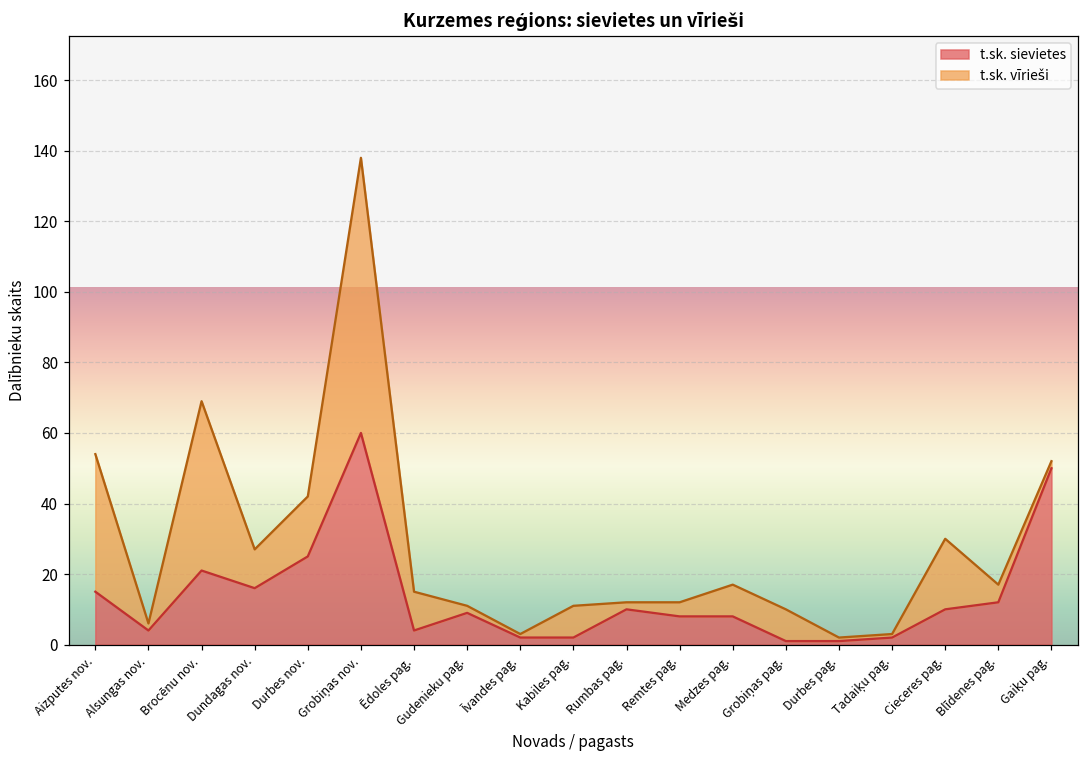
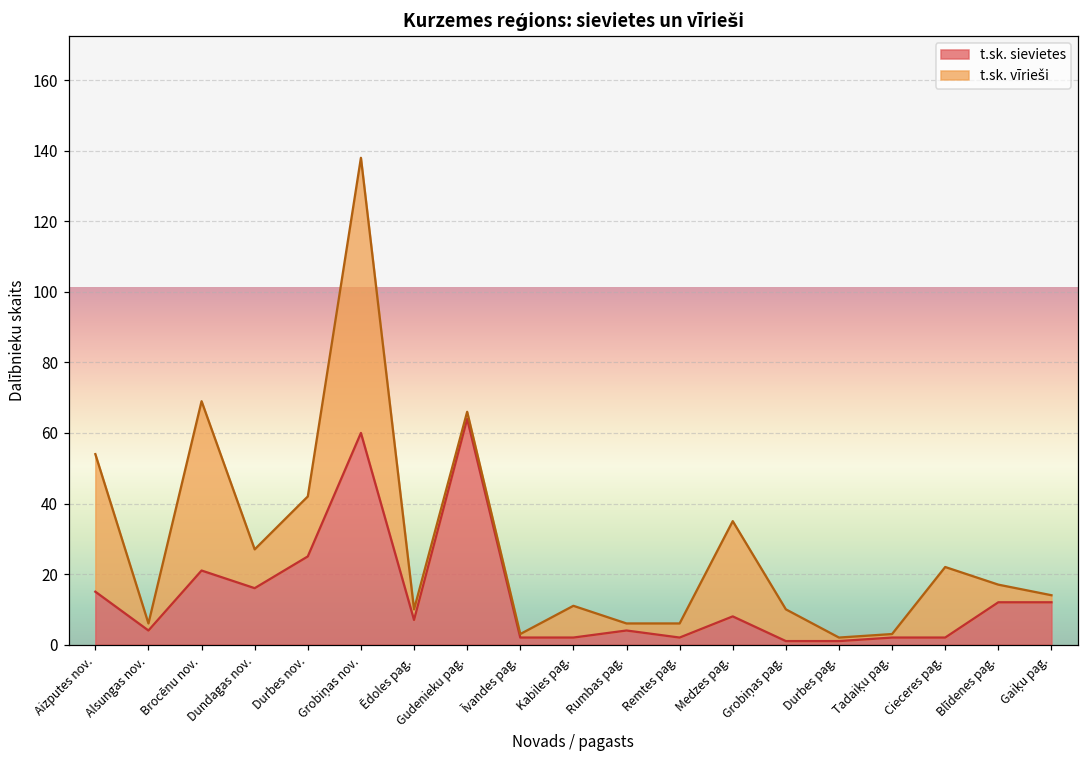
  {
    "t.sk. sievietes": {
      "Aizputes nov.": 15,
      "Alsungas nov.": 4,
      "Brocēnu nov.": 21,
      "Dundagas nov.": 16,
      "Durbes nov.": 25,
      "Grobiņas nov.": 60,
-     "Ēdoles pag.": 4,
-     "Gudenieku pag.": 9,
+     "Ēdoles pag.": 7,
+     "Gudenieku pag.": 64,
      "Īvandes pag.": 2,
      "Kabiles pag.": 2,
-     "Rumbas pag.": 10,
-     "Remtes pag.": 8,
+     "Rumbas pag.": 4,
+     "Remtes pag.": 2,
      "Medzes pag.": 8,
      "Grobiņas pag.": 1,
      "Durbes pag.": 1,
      "Tadaiķu pag.": 2,
-     "Cieceres pag.": 10,
+     "Cieceres pag.": 2,
      "Blīdenes pag.": 12,
-     "Gaiķu pag.": 50
+     "Gaiķu pag.": 12
    },
    "t.sk. vīrieši": {
      "Aizputes nov.": 39,
      "Alsungas nov.": 2,
      "Brocēnu nov.": 48,
      "Dundagas nov.": 11,
      "Durbes nov.": 17,
      "Grobiņas nov.": 78,
-     "Ēdoles pag.": 11,
+     "Ēdoles pag.": 3,
      "Gudenieku pag.": 2,
      "Īvandes pag.": 1,
      "Kabiles pag.": 9,
      "Rumbas pag.": 2,
      "Remtes pag.": 4,
-     "Medzes pag.": 9,
+     "Medzes pag.": 27,
      "Grobiņas pag.": 9,
      "Durbes pag.": 1,
      "Tadaiķu pag.": 1,
      "Cieceres pag.": 20,
      "Blīdenes pag.": 5,
      "Gaiķu pag.": 2
    }
  }
